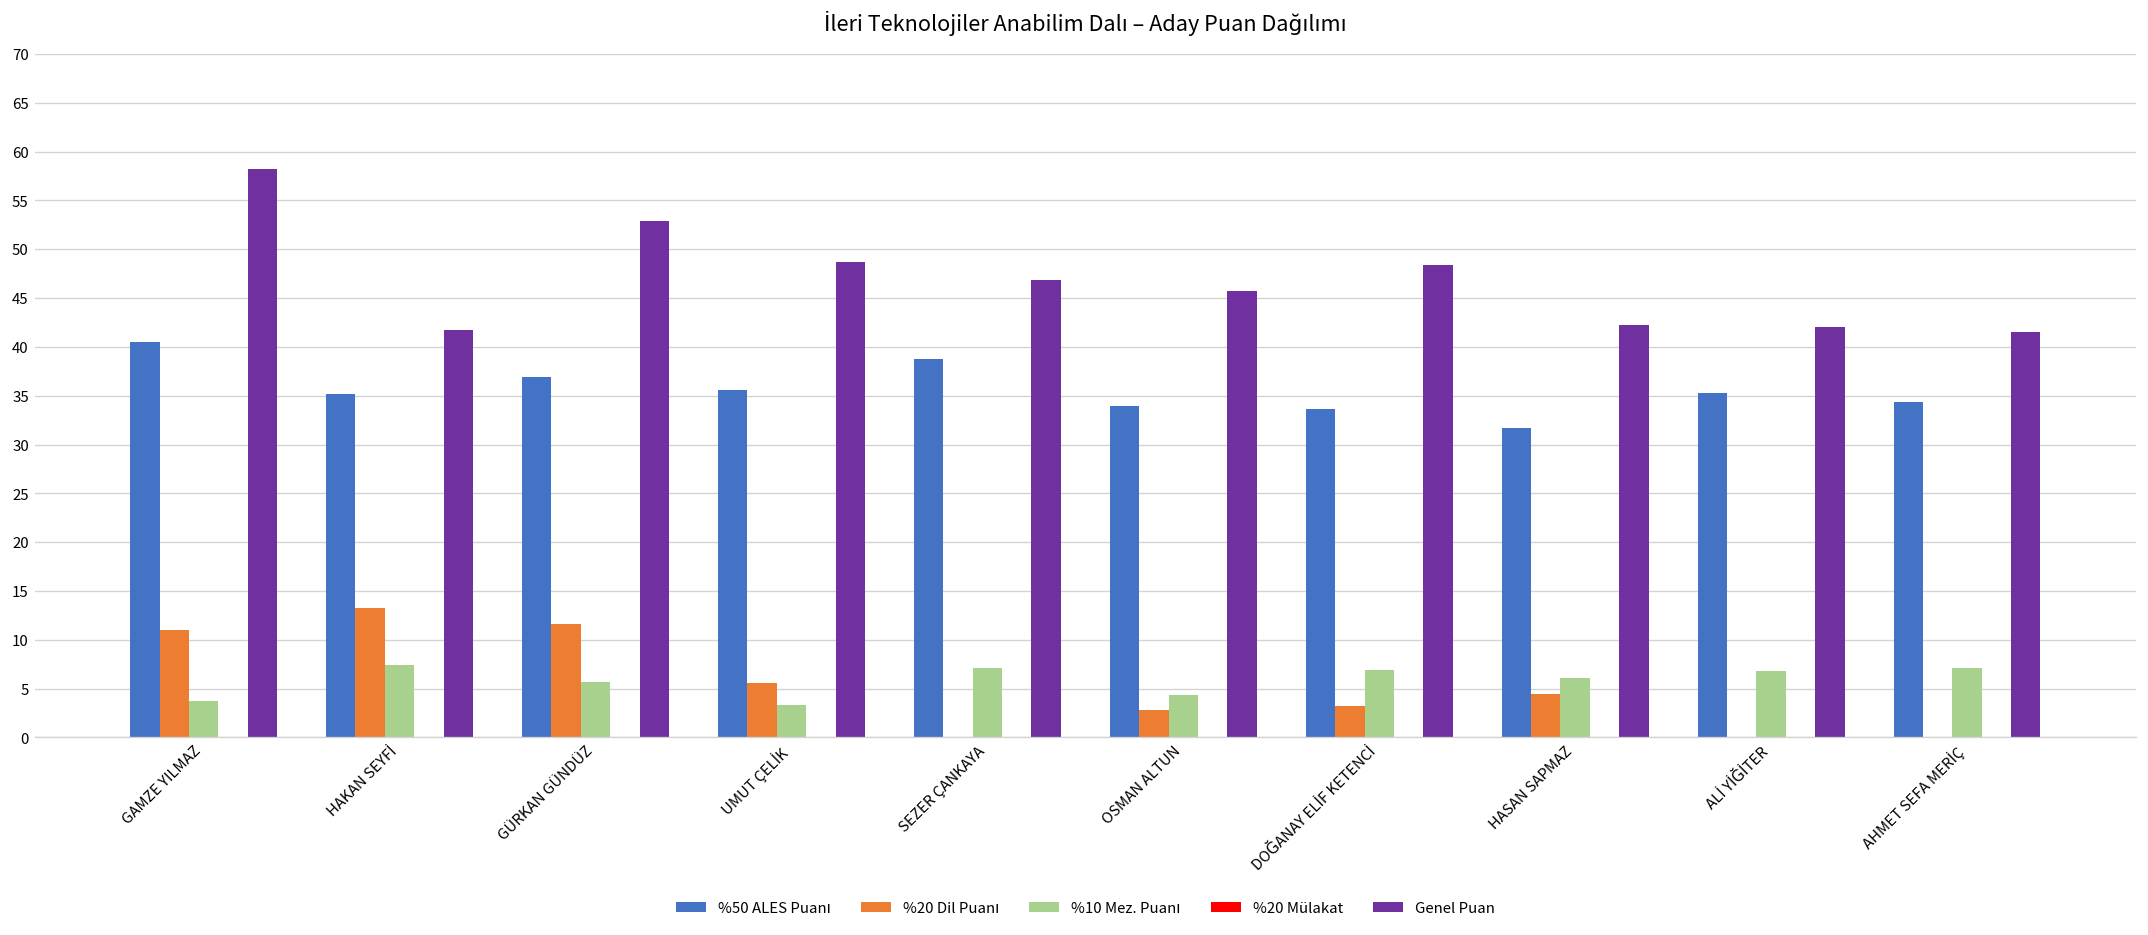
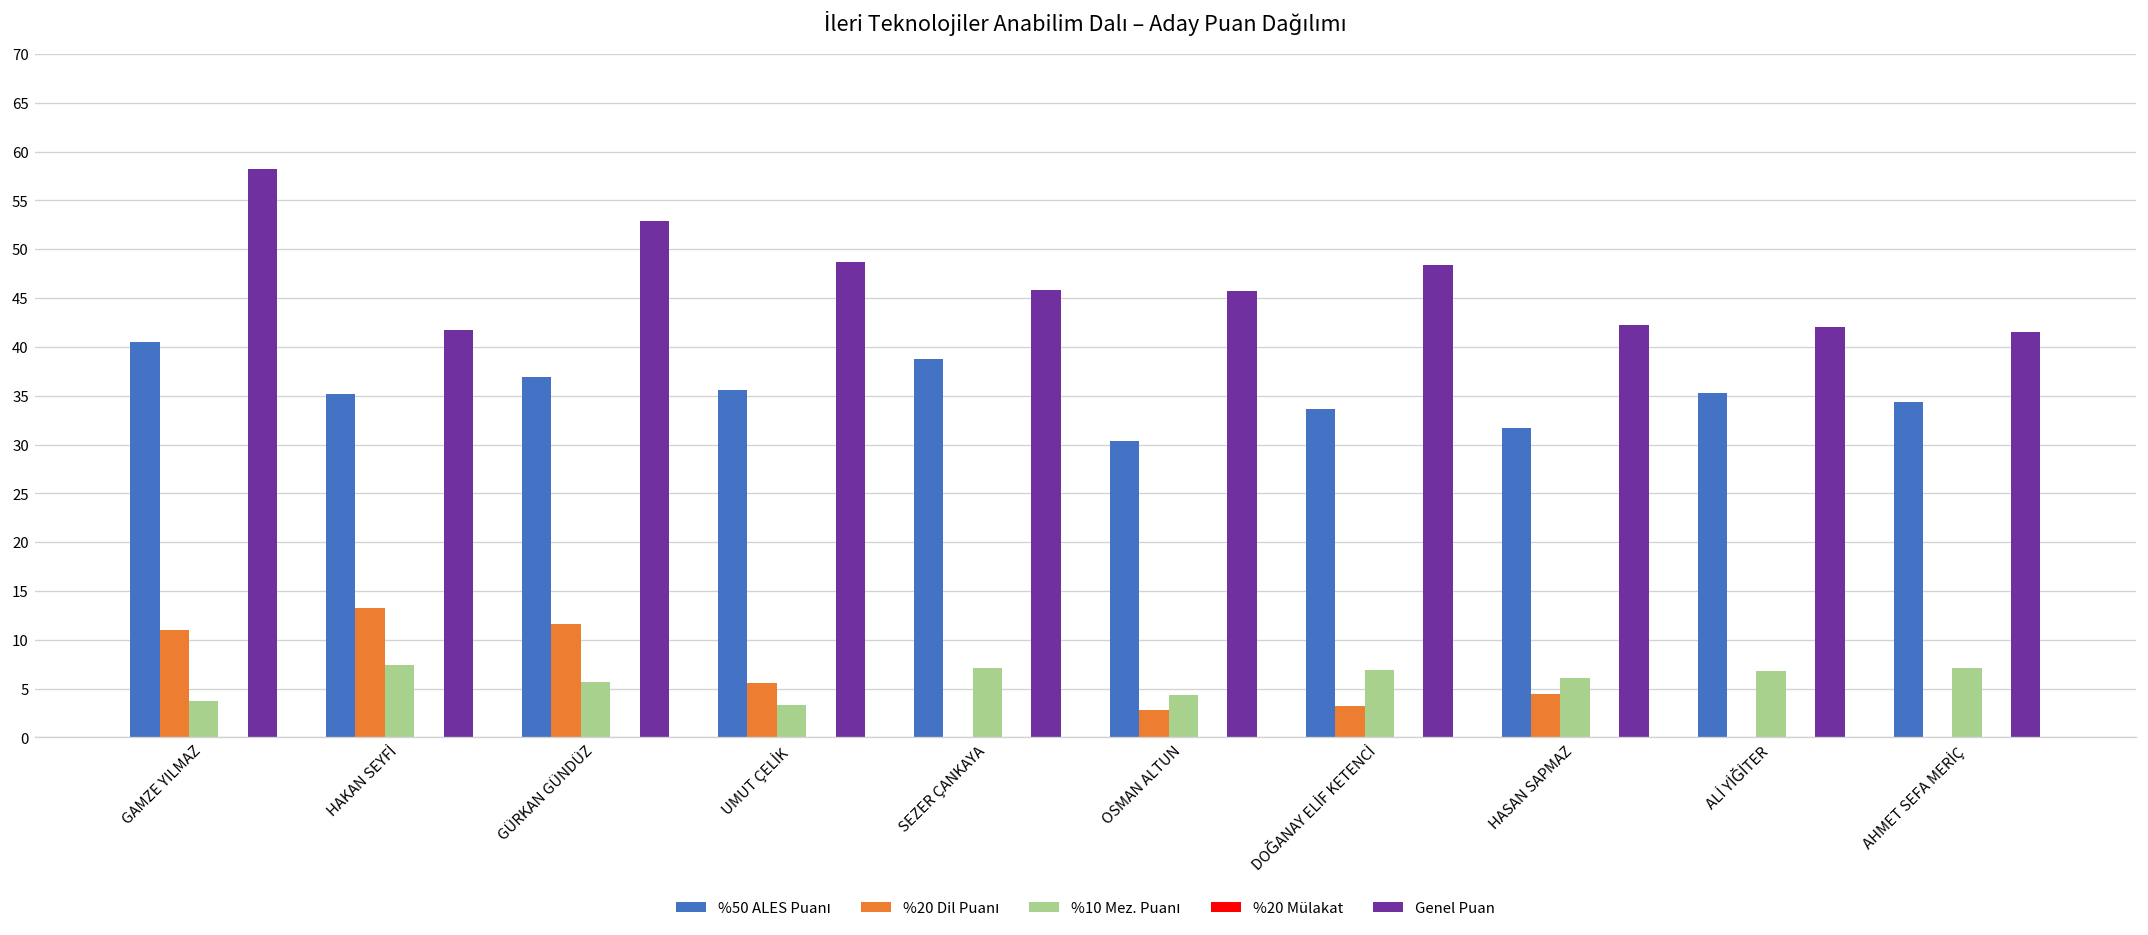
  {
    "%50 ALES Puanı": {
      "GAMZE YILMAZ": 40,
      "HAKAN SEYFİ": 35,
      "GÜRKAN GÜNDÜZ": 37,
      "UMUT ÇELİK": 36,
      "SEZER ÇANKAYA": 39,
-     "OSMAN ALTUN": 34,
+     "OSMAN ALTUN": 30,
      "DOĞANAY ELİF KETENCİ": 34,
      "HASAN SAPMAZ": 32,
      "ALİ YİĞİTER": 35,
      "AHMET SEFA MERİÇ": 34
    },
    "%20 Dil Puanı": {
      "GAMZE YILMAZ": 11,
      "HAKAN SEYFİ": 13,
      "GÜRKAN GÜNDÜZ": 12,
      "UMUT ÇELİK": 6,
      "SEZER ÇANKAYA": 0,
      "OSMAN ALTUN": 3,
      "DOĞANAY ELİF KETENCİ": 3,
      "HASAN SAPMAZ": 5,
      "ALİ YİĞİTER": 0,
      "AHMET SEFA MERİÇ": 0
    },
    "%10 Mez. Puanı": {
      "GAMZE YILMAZ": 4,
      "HAKAN SEYFİ": 7,
      "GÜRKAN GÜNDÜZ": 6,
      "UMUT ÇELİK": 3,
      "SEZER ÇANKAYA": 7,
      "OSMAN ALTUN": 4,
      "DOĞANAY ELİF KETENCİ": 7,
      "HASAN SAPMAZ": 6,
      "ALİ YİĞİTER": 7,
      "AHMET SEFA MERİÇ": 7
    },
    "%20 Mülakat": {
      "GAMZE YILMAZ": 0,
      "HAKAN SEYFİ": 0,
      "GÜRKAN GÜNDÜZ": 0,
      "UMUT ÇELİK": 0,
      "SEZER ÇANKAYA": 0,
      "OSMAN ALTUN": 0,
      "DOĞANAY ELİF KETENCİ": 0,
      "HASAN SAPMAZ": 0,
      "ALİ YİĞİTER": 0,
      "AHMET SEFA MERİÇ": 0
    },
    "Genel Puan": {
      "GAMZE YILMAZ": 58,
      "HAKAN SEYFİ": 42,
      "GÜRKAN GÜNDÜZ": 53,
      "UMUT ÇELİK": 49,
-     "SEZER ÇANKAYA": 47,
+     "SEZER ÇANKAYA": 46,
      "OSMAN ALTUN": 46,
      "DOĞANAY ELİF KETENCİ": 48,
      "HASAN SAPMAZ": 42,
      "ALİ YİĞİTER": 42,
      "AHMET SEFA MERİÇ": 42
    }
  }
